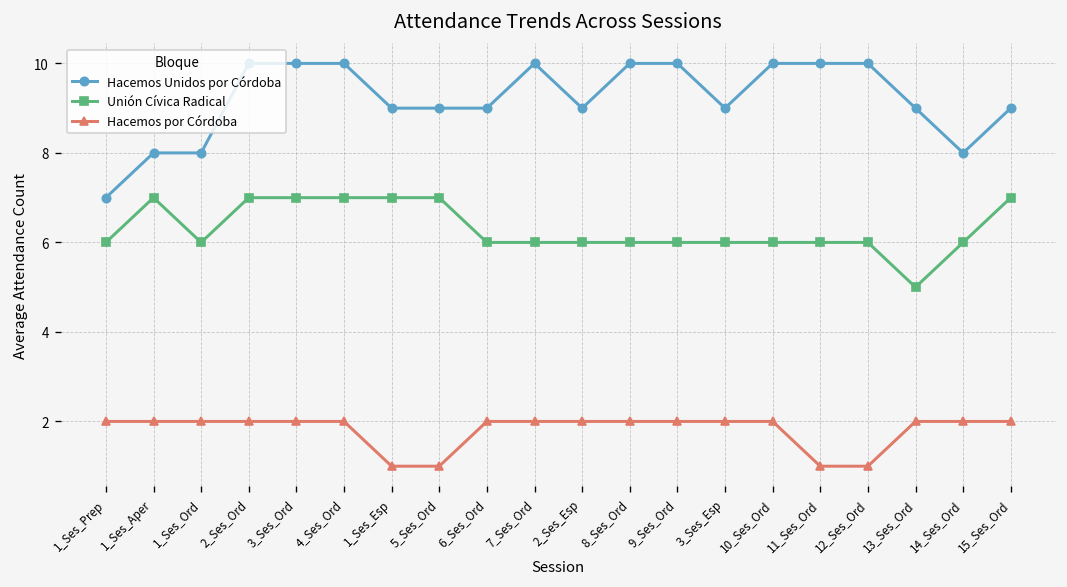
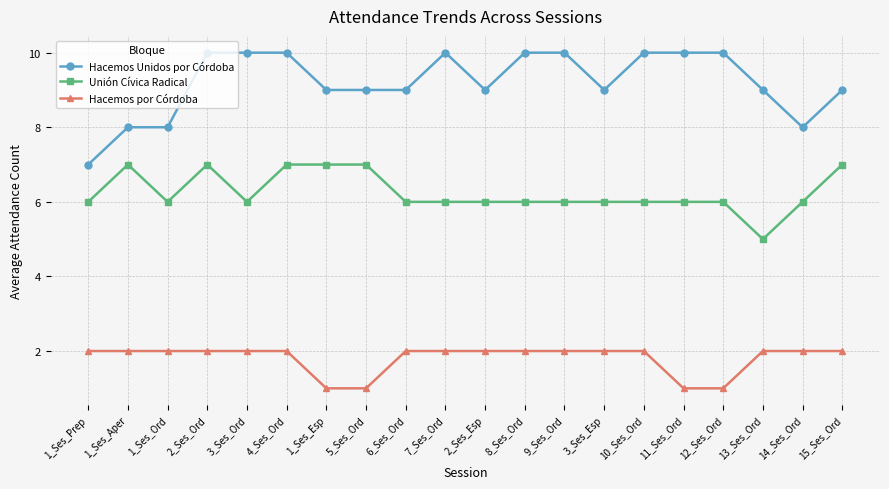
  {
    "Hacemos Unidos por Córdoba": {
      "1_Ses_Prep": 7,
      "1_Ses_Aper": 8,
      "1_Ses_Ord": 8,
      "3_Ses_Ord": 10,
      "4_Ses_Ord": 10,
      "1_Ses_Esp": 9,
      "5_Ses_Ord": 9,
      "6_Ses_Ord": 9,
      "7_Ses_Ord": 10,
      "2_Ses_Esp": 9,
      "8_Ses_Ord": 10,
      "9_Ses_Ord": 10,
      "3_Ses_Esp": 9,
      "10_Ses_Ord": 10,
      "11_Ses_Ord": 10,
      "12_Ses_Ord": 10,
      "13_Ses_Ord": 9,
      "14_Ses_Ord": 8,
      "15_Ses_Ord": 9
    },
    "Unión Cívica Radical": {
      "1_Ses_Prep": 6,
      "1_Ses_Aper": 7,
      "1_Ses_Ord": 6,
      "2_Ses_Ord": 7,
-     "3_Ses_Ord": 7,
+     "3_Ses_Ord": 6,
      "4_Ses_Ord": 7,
      "1_Ses_Esp": 7,
      "5_Ses_Ord": 7,
      "6_Ses_Ord": 6,
      "7_Ses_Ord": 6,
      "2_Ses_Esp": 6,
      "8_Ses_Ord": 6,
      "9_Ses_Ord": 6,
      "3_Ses_Esp": 6,
      "10_Ses_Ord": 6,
      "11_Ses_Ord": 6,
      "12_Ses_Ord": 6,
      "13_Ses_Ord": 5,
      "14_Ses_Ord": 6,
      "15_Ses_Ord": 7
    },
    "Hacemos por Córdoba": {
      "1_Ses_Prep": 2,
      "1_Ses_Aper": 2,
      "1_Ses_Ord": 2,
      "2_Ses_Ord": 2,
      "3_Ses_Ord": 2,
      "4_Ses_Ord": 2,
      "1_Ses_Esp": 1,
      "5_Ses_Ord": 1,
      "6_Ses_Ord": 2,
      "7_Ses_Ord": 2,
      "2_Ses_Esp": 2,
      "8_Ses_Ord": 2,
      "9_Ses_Ord": 2,
      "3_Ses_Esp": 2,
      "10_Ses_Ord": 2,
      "11_Ses_Ord": 1,
      "12_Ses_Ord": 1,
      "13_Ses_Ord": 2,
      "14_Ses_Ord": 2,
      "15_Ses_Ord": 2
    }
  }
